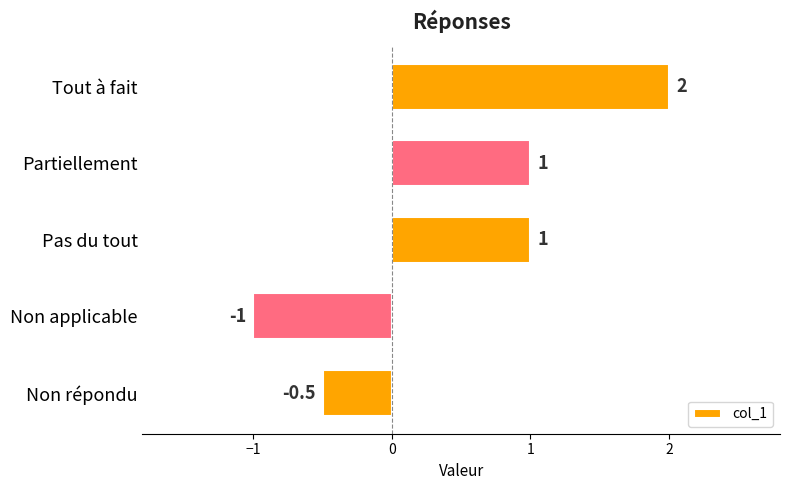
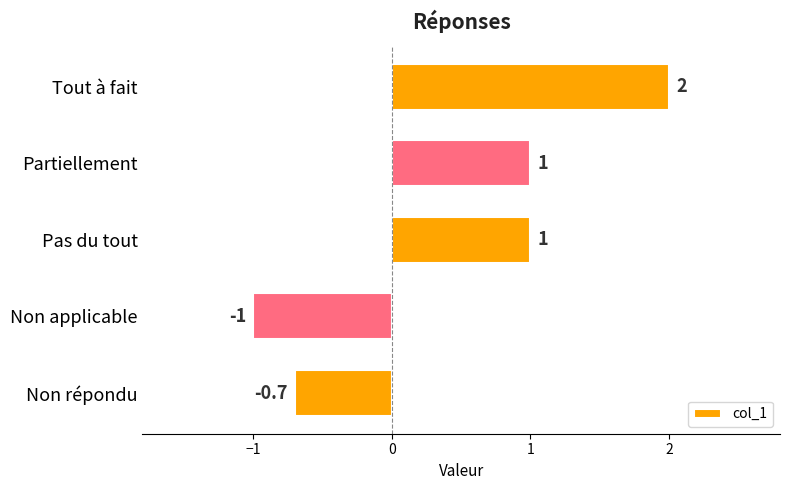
  {
    "Tout à fait": 2,
    "Partiellement": 1,
    "Pas du tout": 1,
    "Non applicable": -1,
-   "Non répondu": -0.5
+   "Non répondu": -0.7
  }
